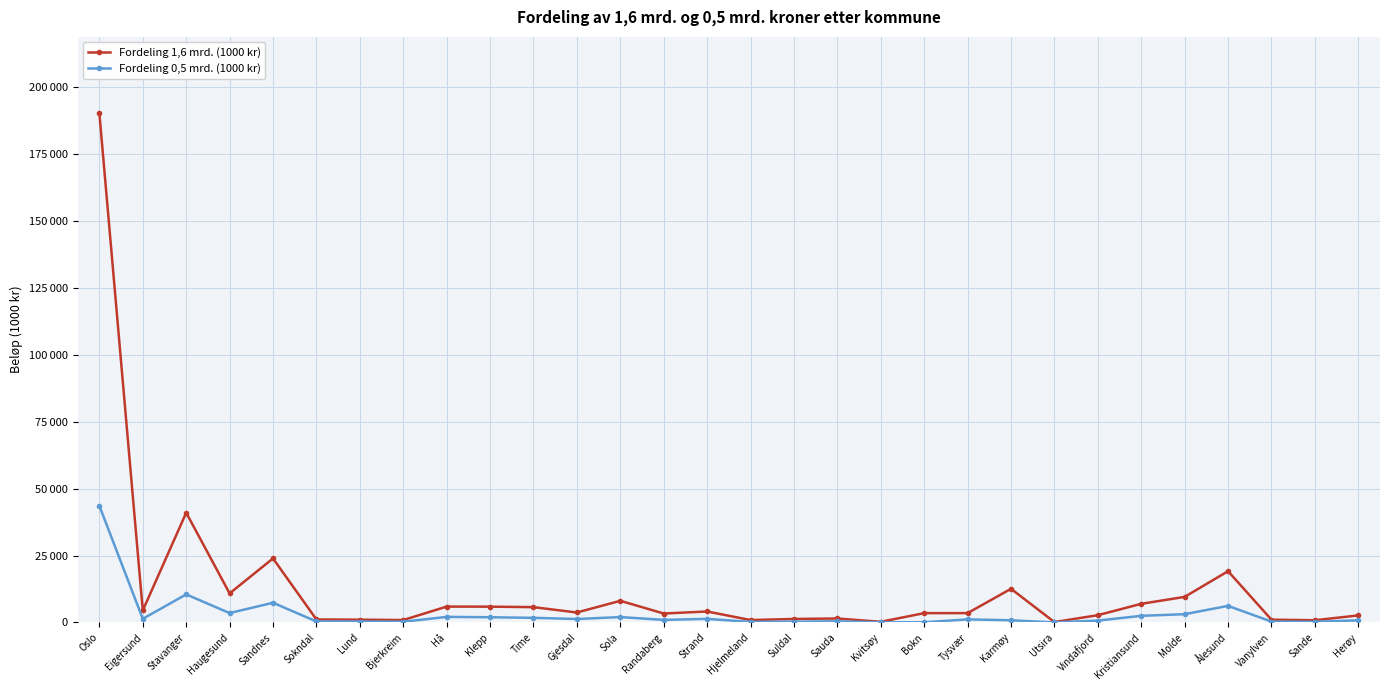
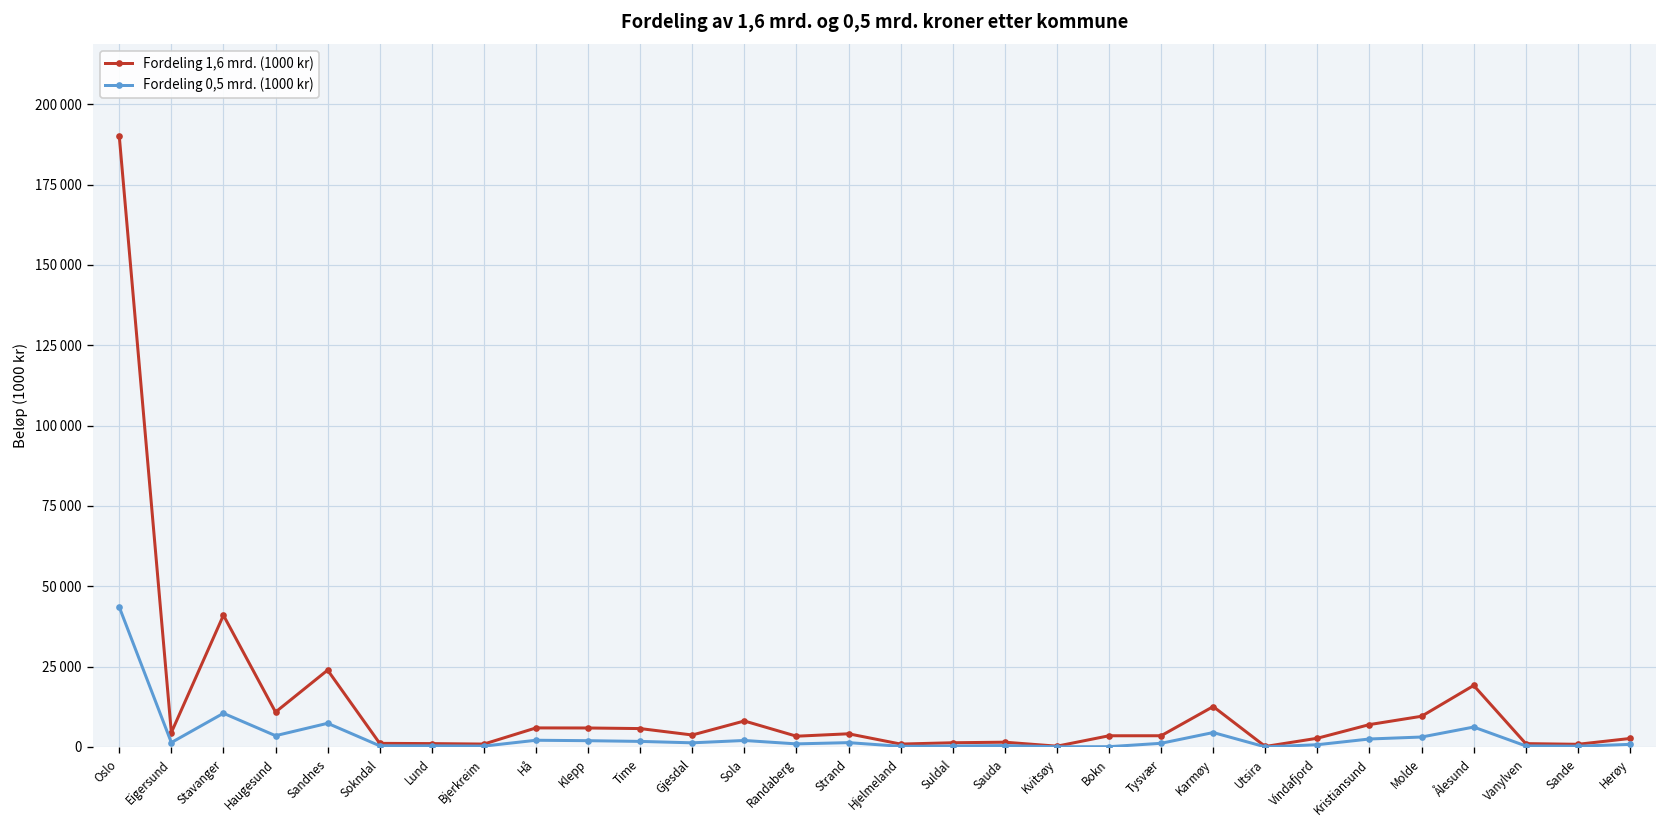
  {
    "Fordeling 1,6 mrd. (1000 kr)": {
      "Oslo": 190000,
      "Eigersund": 4000,
      "Stavanger": 41000,
      "Haugesund": 11000,
      "Sandnes": 24000,
      "Hå": 6000,
      "Klepp": 6000,
      "Time": 6000,
      "Gjesdal": 4000,
      "Sola": 8000,
      "Randaberg": 3000,
      "Strand": 4000,
      "Suldal": 1000,
      "Sauda": 1000,
      "Bokn": 3000,
      "Tysvær": 3000,
      "Karmøy": 13000,
      "Vindafjord": 3000,
      "Kristiansund": 7000,
      "Molde": 10000,
      "Ålesund": 19000,
      "Herøy": 3000
    },
    "Fordeling 0,5 mrd. (1000 kr)": {
      "Oslo": 44000,
      "Eigersund": 1000,
      "Stavanger": 10000,
      "Haugesund": 4000,
      "Sandnes": 7000,
      "Hå": 2000,
      "Klepp": 2000,
      "Time": 2000,
      "Gjesdal": 1000,
      "Sola": 2000,
      "Randaberg": 1000,
      "Strand": 1000,
      "Suldal": 0,
      "Sauda": 0,
      "Bokn": 0,
      "Tysvær": 1000,
-     "Karmøy": 1000,
+     "Karmøy": 4000,
      "Vindafjord": 1000,
      "Kristiansund": 2000,
      "Molde": 3000,
      "Ålesund": 6000,
      "Herøy": 1000
    }
  }
